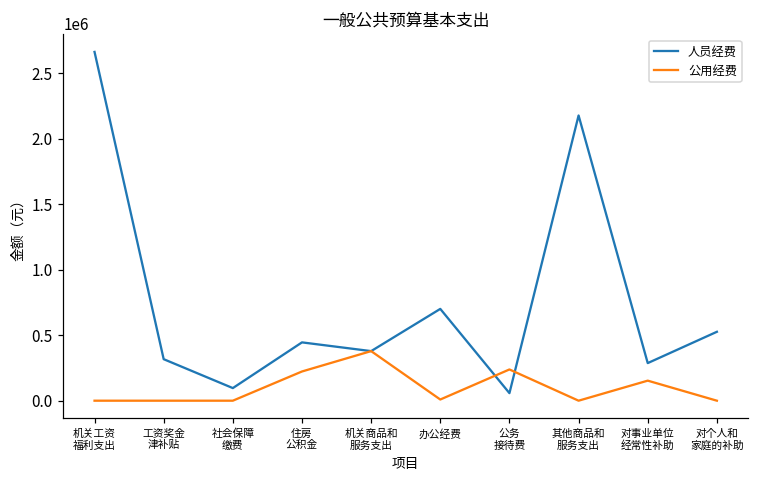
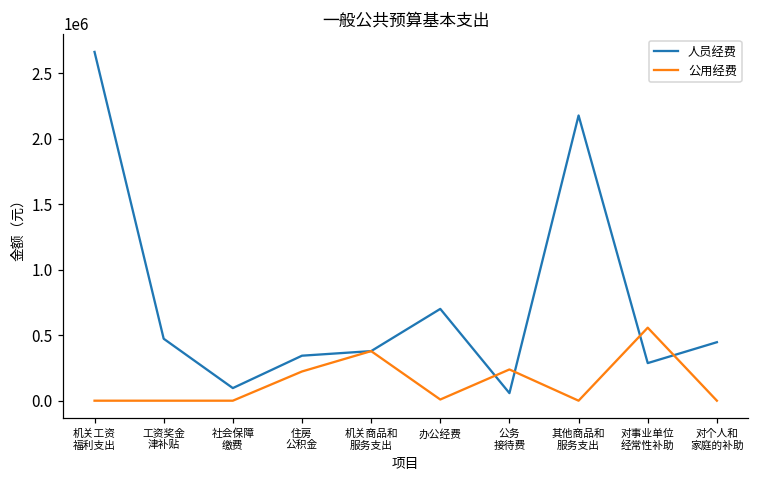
  {
    "人员经费": {
      "机关工资 福利支出": 2660000,
-     "工资奖金 津补贴": 320000,
+     "工资奖金 津补贴": 470000,
      "社会保障 缴费": 100000,
-     "住房 公积金": 450000,
+     "住房 公积金": 340000,
      "办公经费": 700000,
      "公务 接待费": 60000,
      "其他商品和 服务支出": 2180000,
      "对事业单位 经常性补助": 290000,
-     "对个人和 家庭的补助": 530000
+     "对个人和 家庭的补助": 450000
    },
    "公用经费": {
      "机关工资 福利支出": 0,
      "工资奖金 津补贴": 0,
      "社会保障 缴费": 0,
      "住房 公积金": 220000,
      "办公经费": 10000,
      "公务 接待费": 240000,
      "其他商品和 服务支出": 0,
-     "对事业单位 经常性补助": 150000,
+     "对事业单位 经常性补助": 560000,
      "对个人和 家庭的补助": 0
    }
  }
